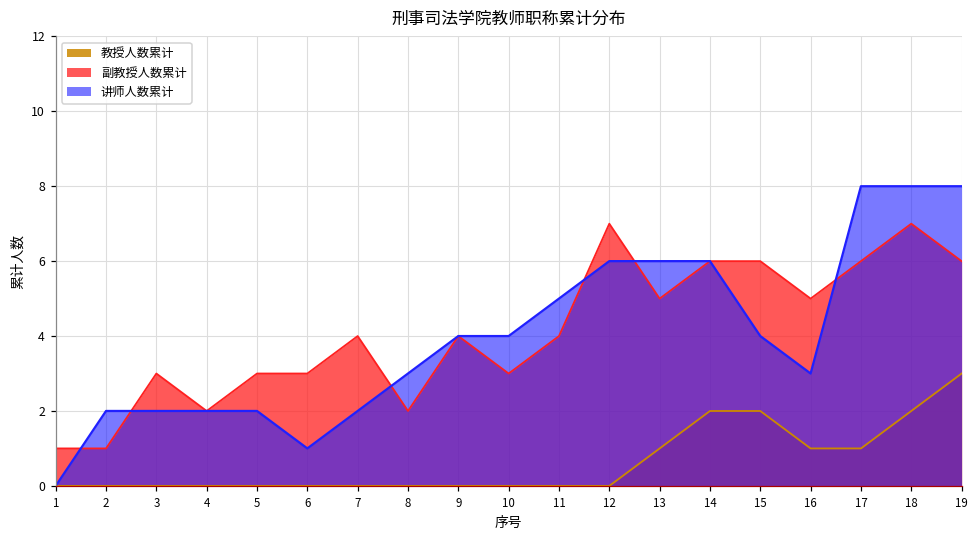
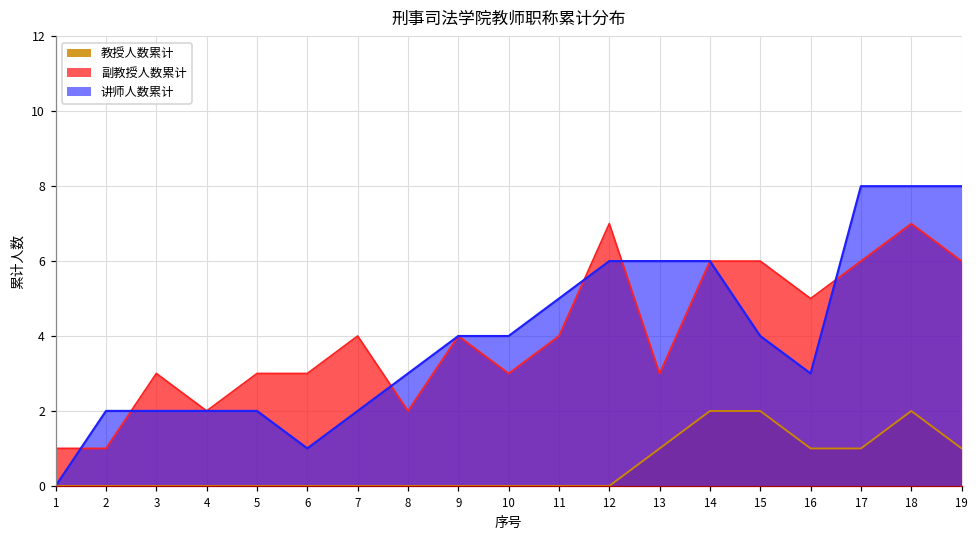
  {
    "教授人数累计": {
      "2": 0,
      "3": 0,
      "4": 0,
      "5": 0,
      "6": 0,
      "7": 0,
      "8": 0,
      "9": 0,
      "10": 0,
      "11": 0,
      "12": 0,
      "13": 1,
      "14": 2,
      "15": 2,
      "16": 1,
      "17": 1,
      "18": 2,
-     "19": 3
+     "19": 1
    },
    "副教授人数累计": {
      "1": 1,
      "2": 1,
      "3": 3,
      "5": 3,
      "6": 3,
      "7": 4,
      "8": 2,
      "10": 3,
      "11": 4,
      "12": 7,
-     "13": 5,
+     "13": 3,
      "15": 6,
      "16": 5,
      "17": 6,
      "18": 7,
      "19": 6
    },
    "讲师人数累计": {
      "2": 2,
      "3": 2,
      "5": 2,
      "6": 1,
      "7": 2,
      "8": 3,
      "10": 4,
      "11": 5,
      "12": 6,
      "13": 6,
      "15": 4,
      "16": 3,
      "17": 8,
      "18": 8,
      "19": 8
    }
  }
